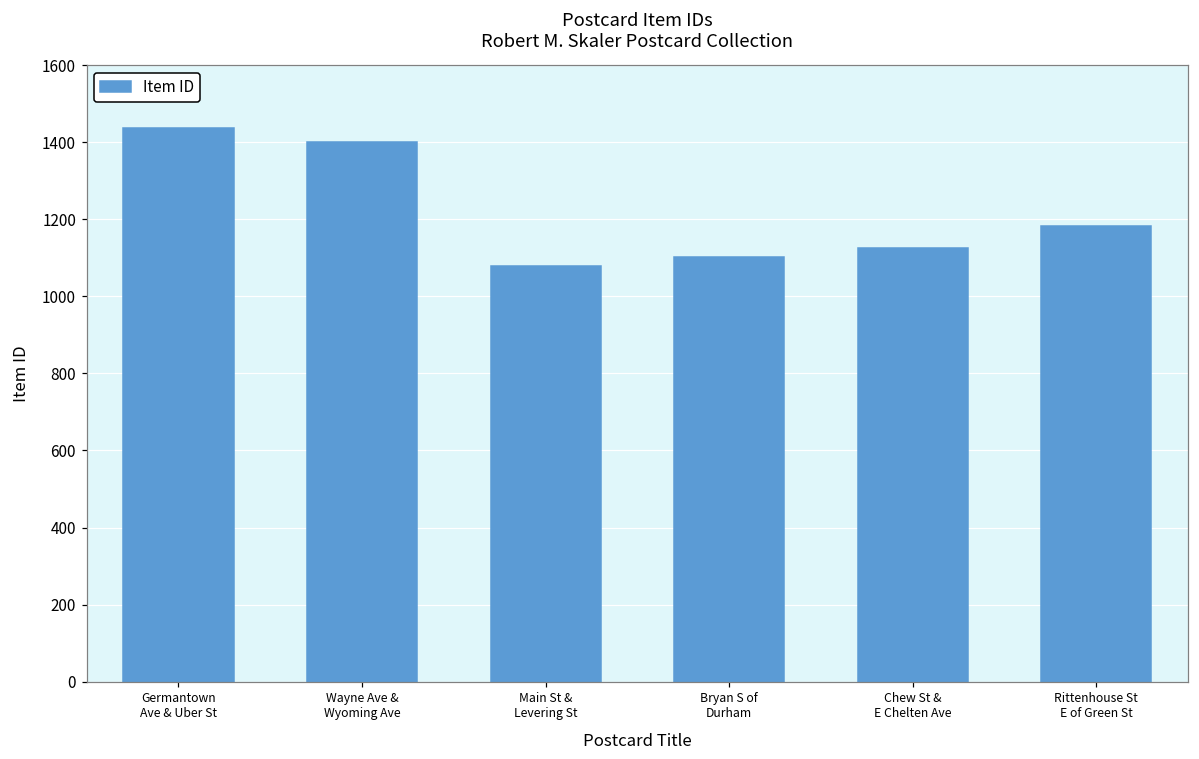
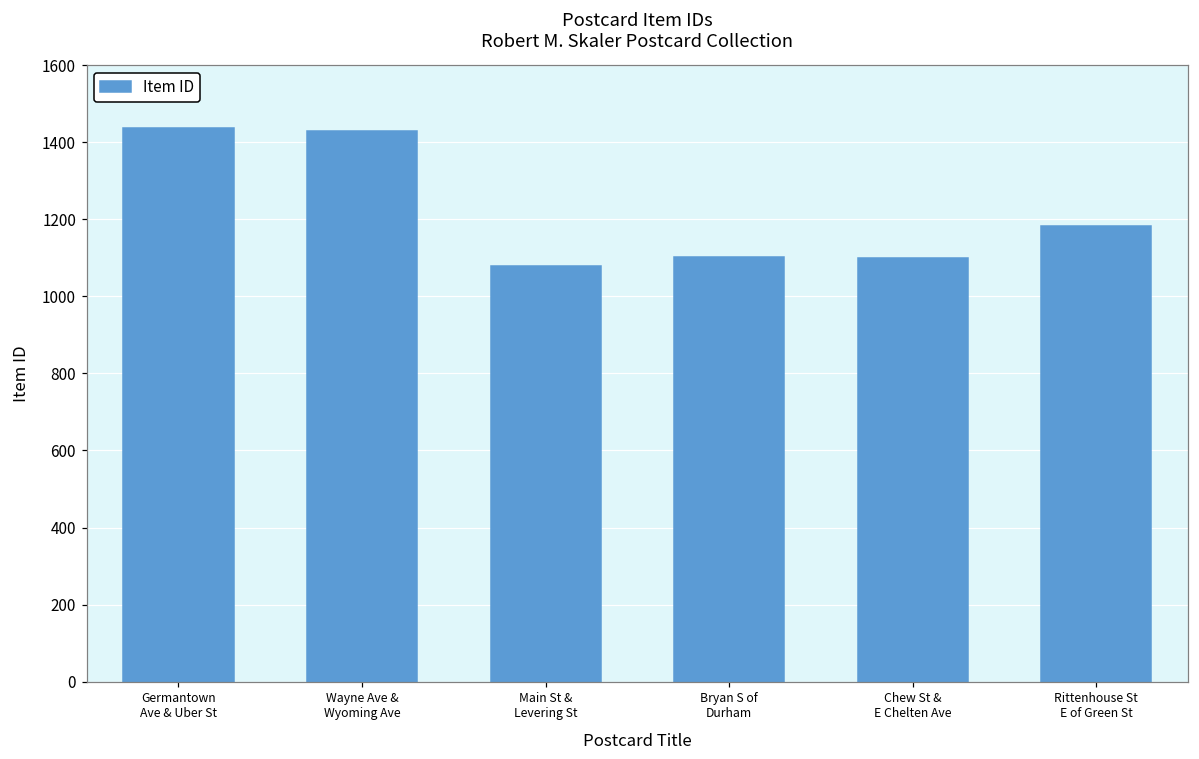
  {
    "Germantown Ave & Uber St": 1440,
-   "Wayne Ave & Wyoming Ave": 1400,
+   "Wayne Ave & Wyoming Ave": 1430,
    "Main St & Levering St": 1080,
    "Bryan S of Durham": 1100,
-   "Chew St & E Chelten Ave": 1130,
+   "Chew St & E Chelten Ave": 1100,
    "Rittenhouse St E of Green St": 1180
  }
